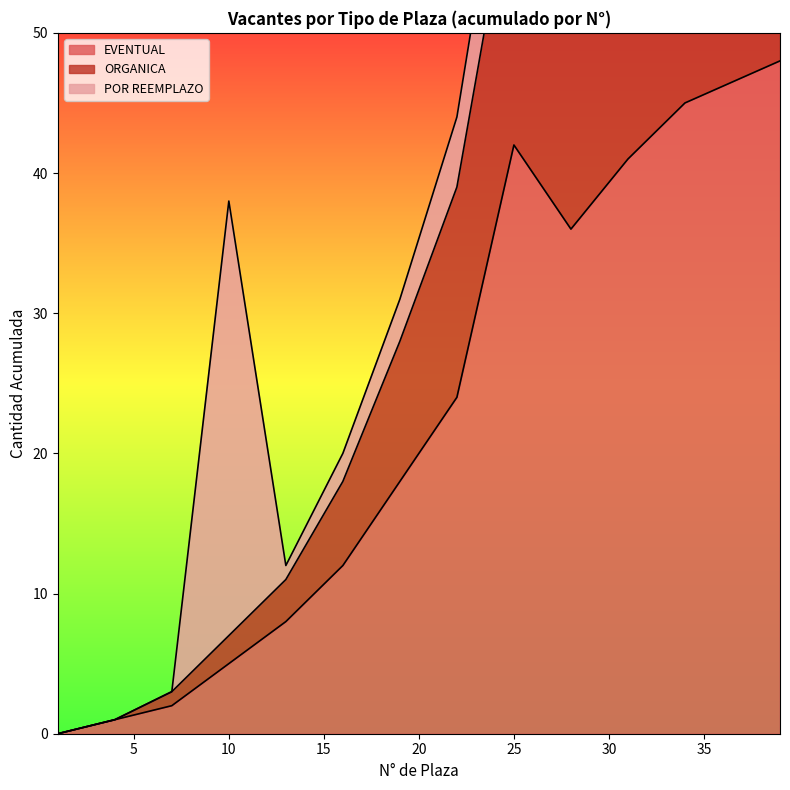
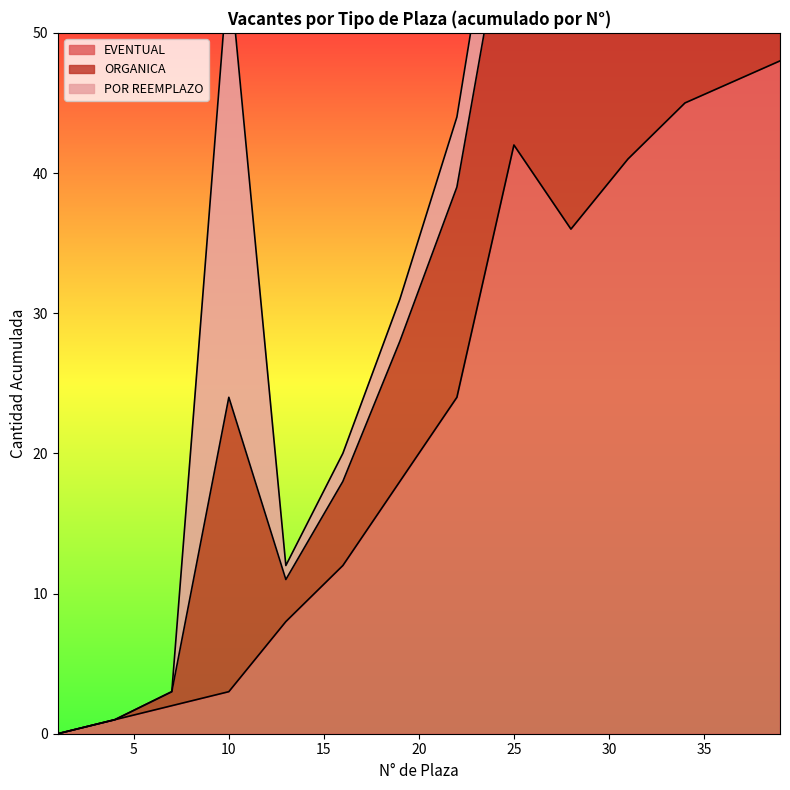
  {
    "EVENTUAL": {
-     "10": 5,
+     "10": 3,
      "25": 42
    },
    "ORGANICA": {
-     "10": 2
+     "10": 21
    }
  }
